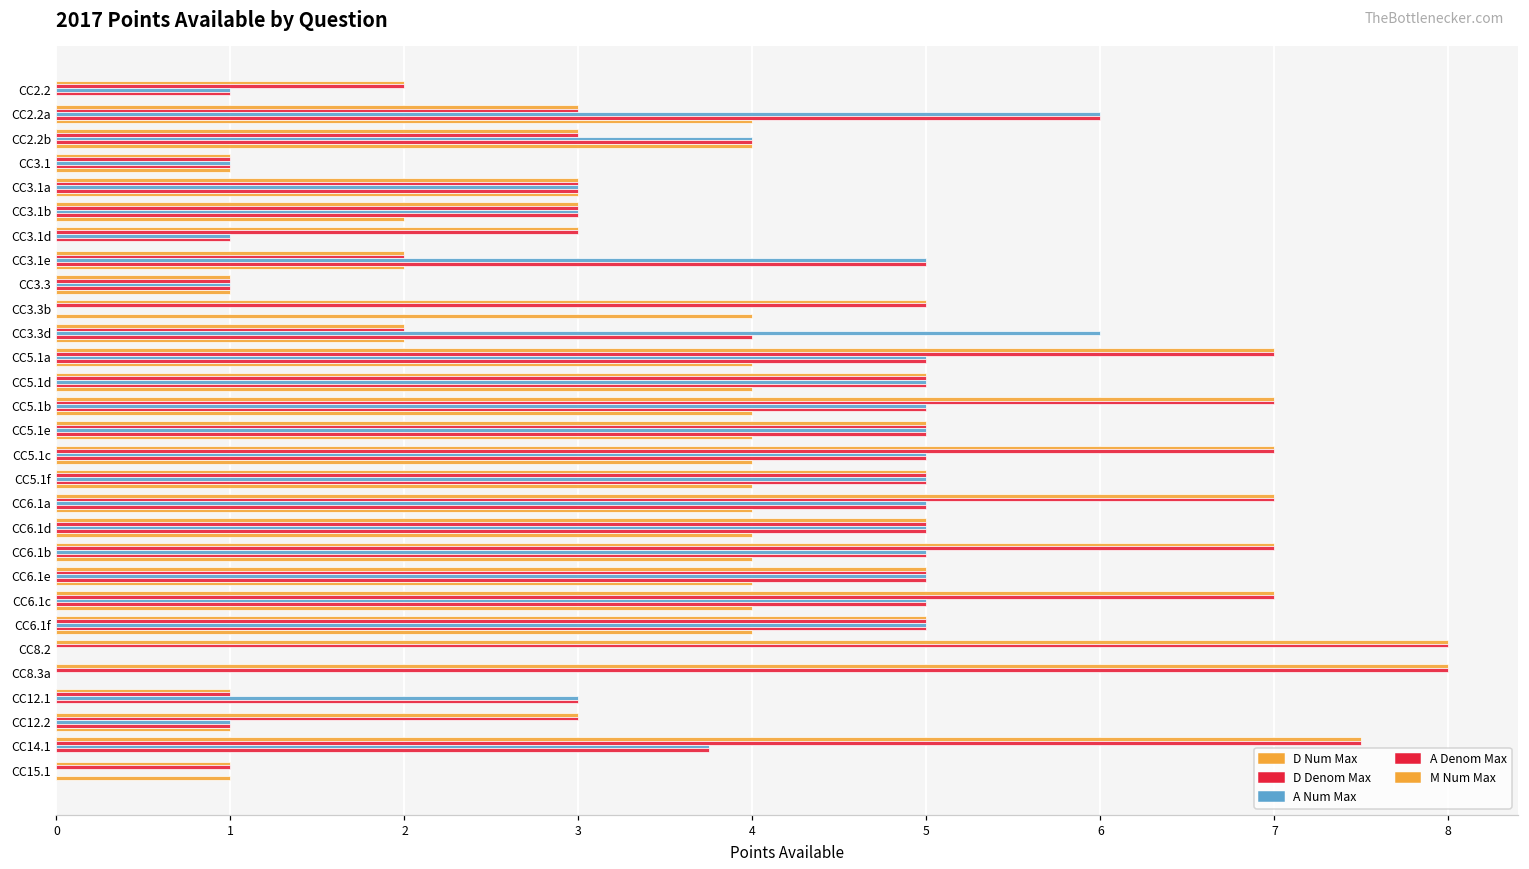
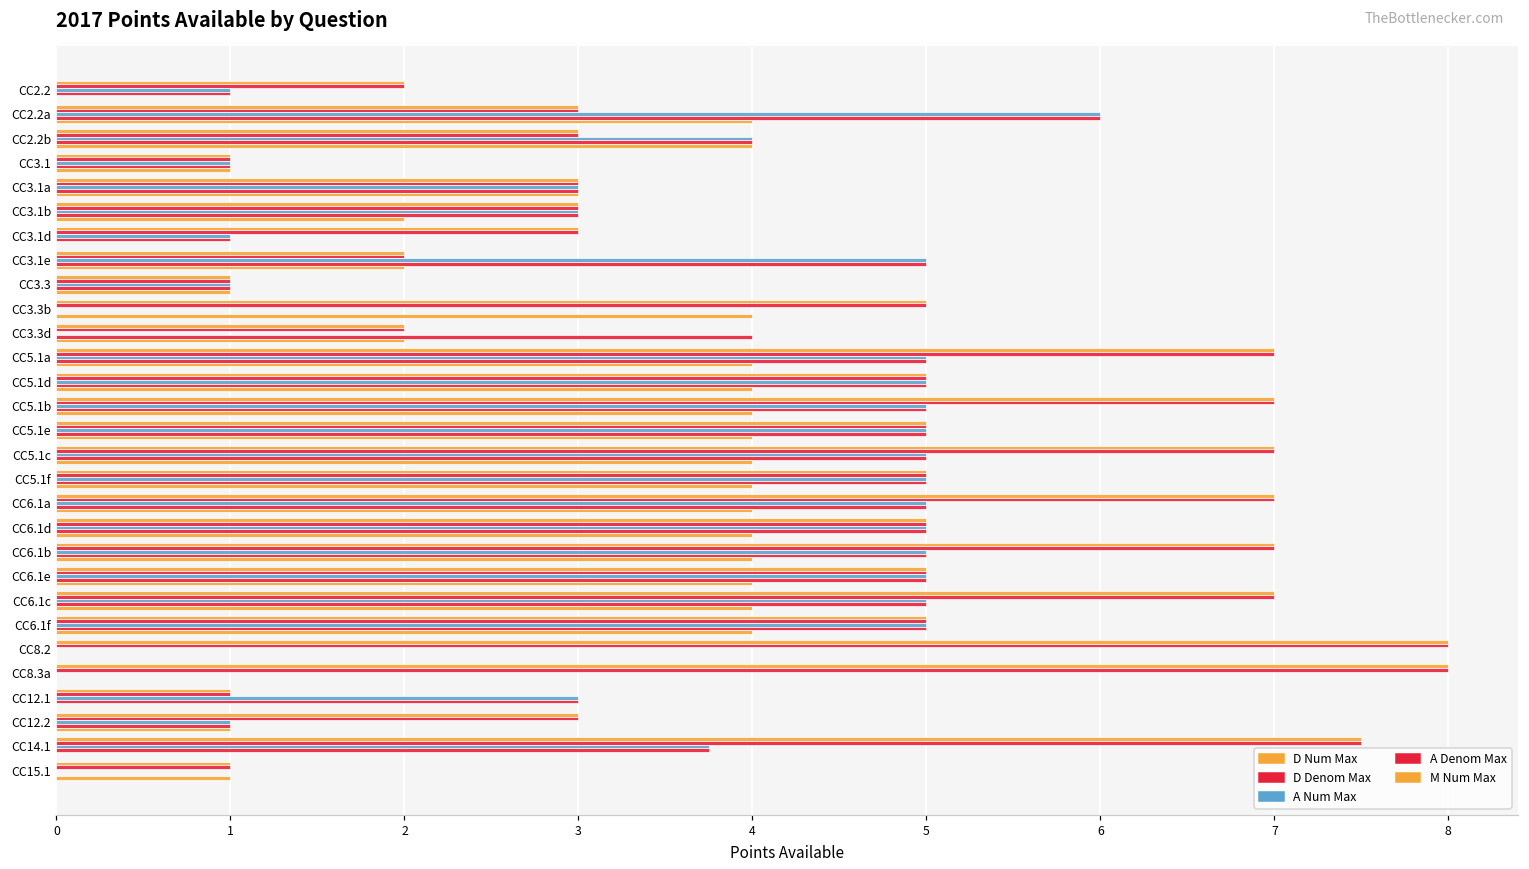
  {
    "A Num Max": {
      "CC2.2": 1,
      "CC2.2a": 6,
      "CC2.2b": 4,
      "CC3.1": 1,
      "CC3.1a": 3,
      "CC3.1b": 3,
      "CC3.1d": 1,
      "CC3.1e": 5,
      "CC3.3": 1,
      "CC3.3b": 0,
-     "CC3.3d": 6,
+     "CC3.3d": 0,
      "CC5.1a": 5,
      "CC5.1d": 5,
      "CC5.1b": 5,
      "CC5.1e": 5,
      "CC5.1c": 5,
      "CC5.1f": 5,
      "CC6.1a": 5,
      "CC6.1d": 5,
      "CC6.1b": 5,
      "CC6.1e": 5,
      "CC6.1c": 5,
      "CC6.1f": 5,
      "CC8.2": 0,
      "CC8.3a": 0,
      "CC12.1": 3,
      "CC12.2": 1,
      "CC14.1": 3.75,
      "CC15.1": 0
    }
  }
